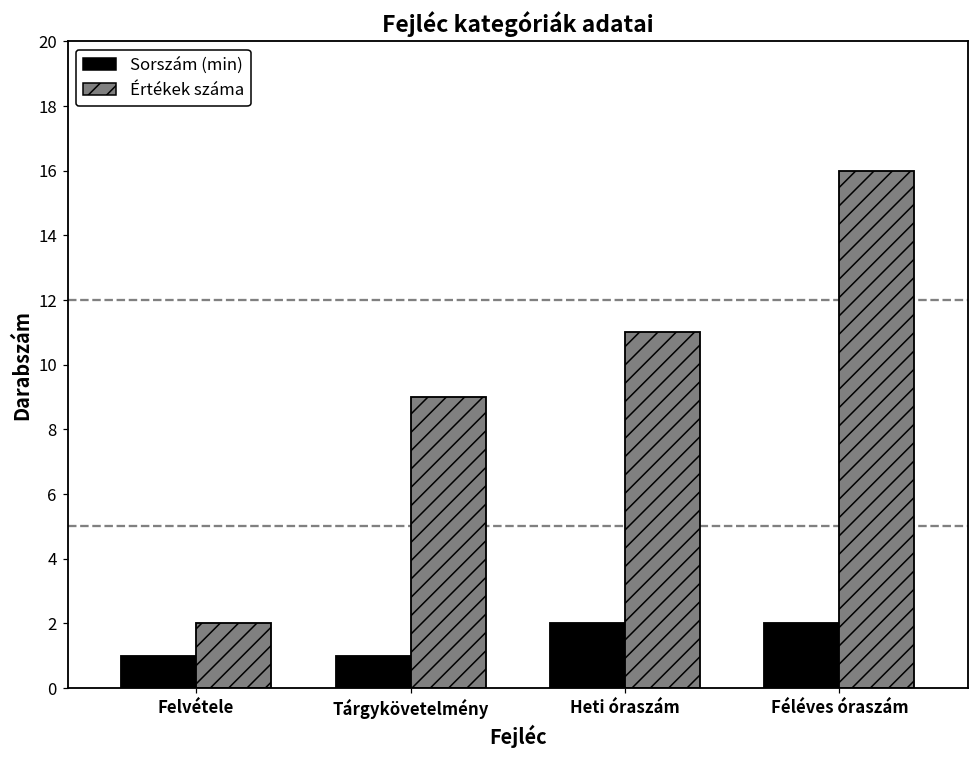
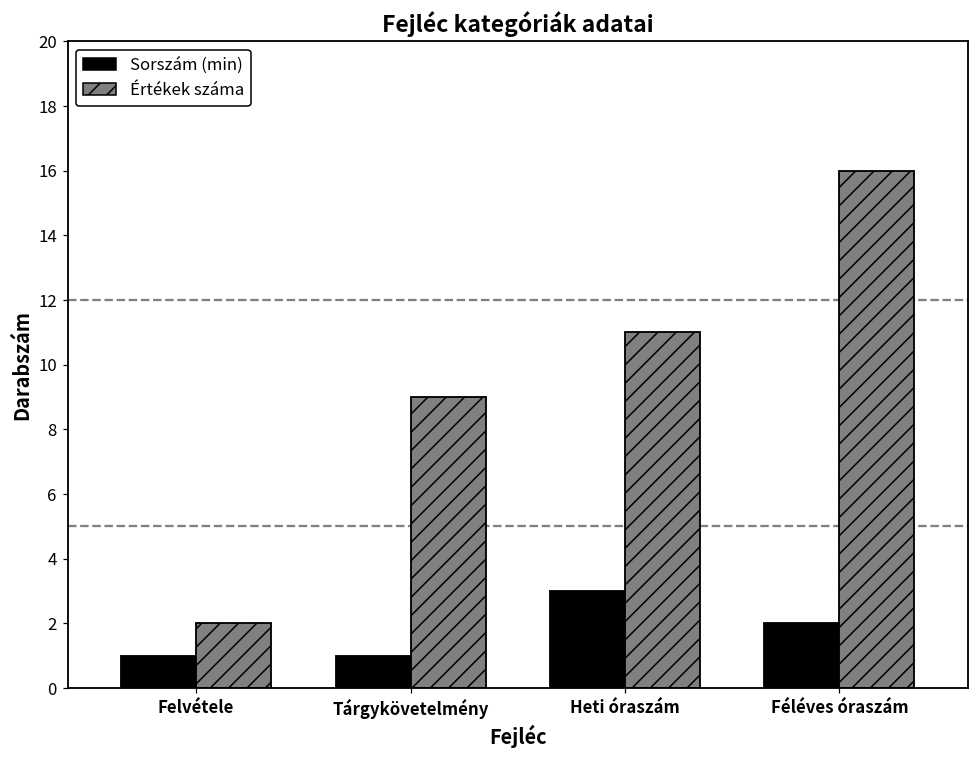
  {
    "Sorszám (min)": {
      "Felvétele": 1,
      "Tárgykövetelmény": 1,
-     "Heti óraszám": 2,
+     "Heti óraszám": 3,
      "Féléves óraszám": 2
    },
    "Értékek száma": {
      "Felvétele": 2,
      "Tárgykövetelmény": 9,
      "Heti óraszám": 11,
      "Féléves óraszám": 16
    }
  }
